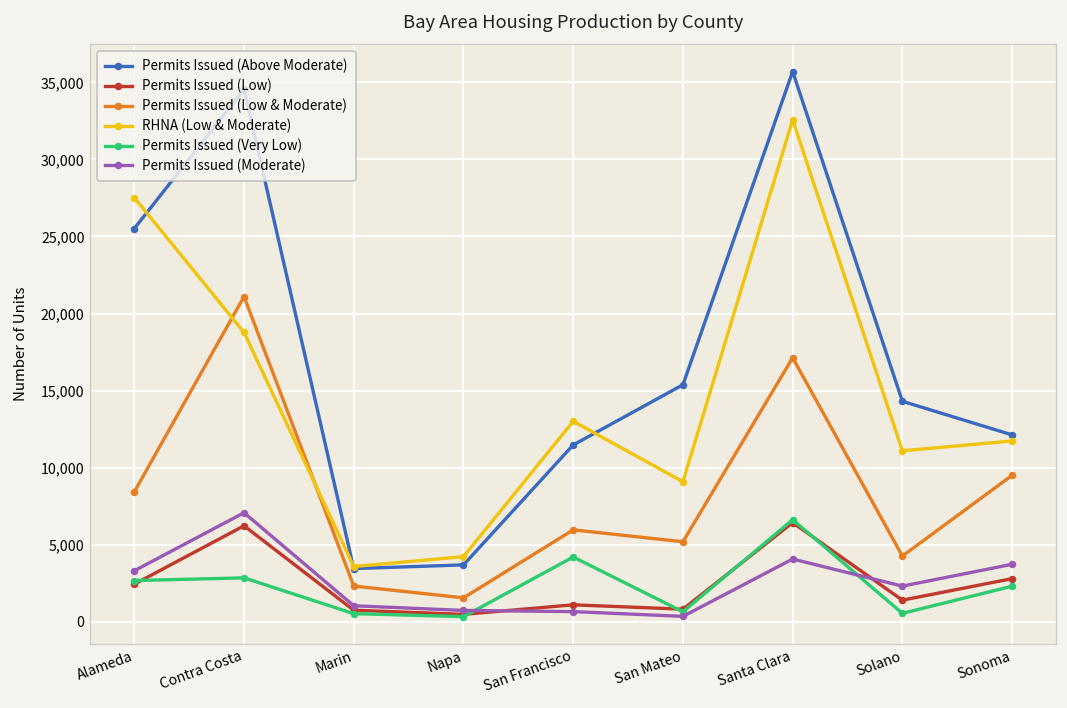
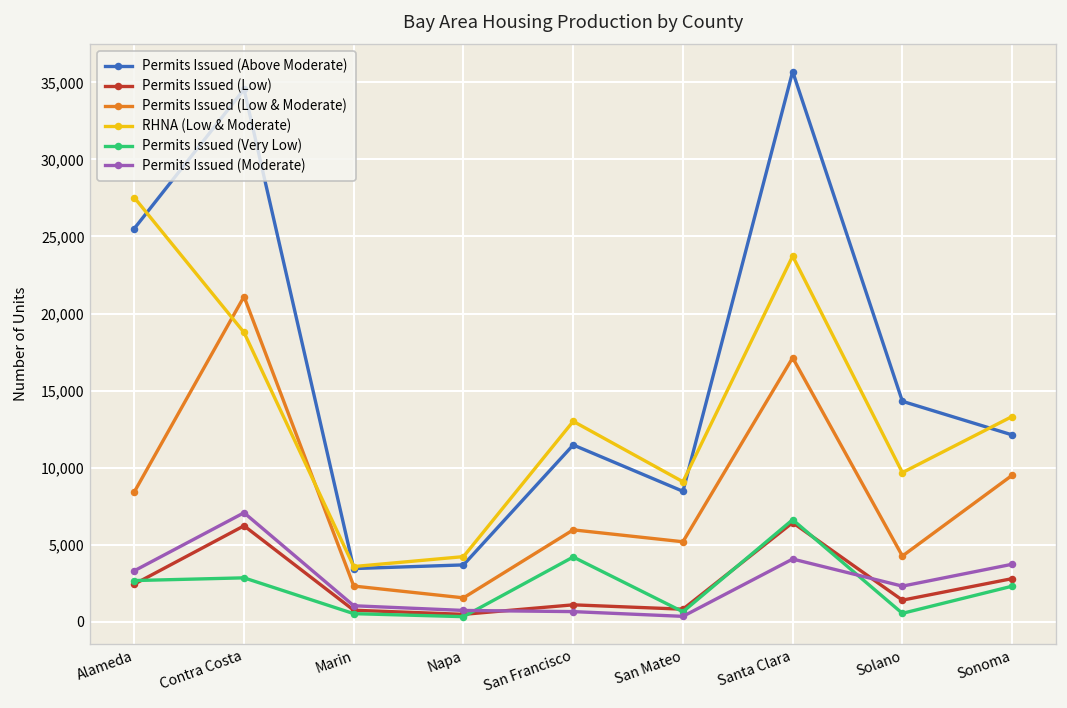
  {
    "Permits Issued (Above Moderate)": {
      "Alameda": "25,500",
      "Napa": "3,700",
      "San Francisco": "11,500",
-     "San Mateo": "15,400",
+     "San Mateo": "8,500",
      "Santa Clara": "35,700",
      "Solano": "14,300",
      "Sonoma": "12,100"
    },
    "Permits Issued (Low)": {
      "Alameda": "2,400",
      "Contra Costa": "6,200",
      "Marin": "800",
      "San Francisco": "1,100",
      "Solano": "1,400",
      "Sonoma": "2,800"
    },
    "Permits Issued (Low & Moderate)": {
      "Alameda": "8,400",
      "Contra Costa": "21,100",
      "Marin": "2,300",
      "Napa": "1,600",
      "San Francisco": "6,000",
      "San Mateo": "5,200",
      "Santa Clara": "17,100",
      "Solano": "4,300",
      "Sonoma": "9,500"
    },
    "RHNA (Low & Moderate)": {
      "Alameda": "27,500",
      "Contra Costa": "18,800",
      "Napa": "4,200",
      "San Francisco": "13,000",
      "San Mateo": "9,100",
-     "Santa Clara": "32,600",
-     "Solano": "11,100",
-     "Sonoma": "11,700"
+     "Santa Clara": "23,700",
+     "Solano": "9,700",
+     "Sonoma": "13,300"
    },
    "Permits Issued (Very Low)": {
      "Alameda": "2,700",
      "Contra Costa": "2,900",
      "Marin": "500",
      "San Francisco": "4,200",
      "Solano": "500",
      "Sonoma": "2,300"
    },
    "Permits Issued (Moderate)": {
      "Alameda": "3,300",
      "Contra Costa": "7,100",
      "Marin": "1,000",
      "Napa": "700",
      "San Francisco": "700",
      "San Mateo": "400",
      "Santa Clara": "4,100",
      "Solano": "2,300",
      "Sonoma": "3,700"
    }
  }
